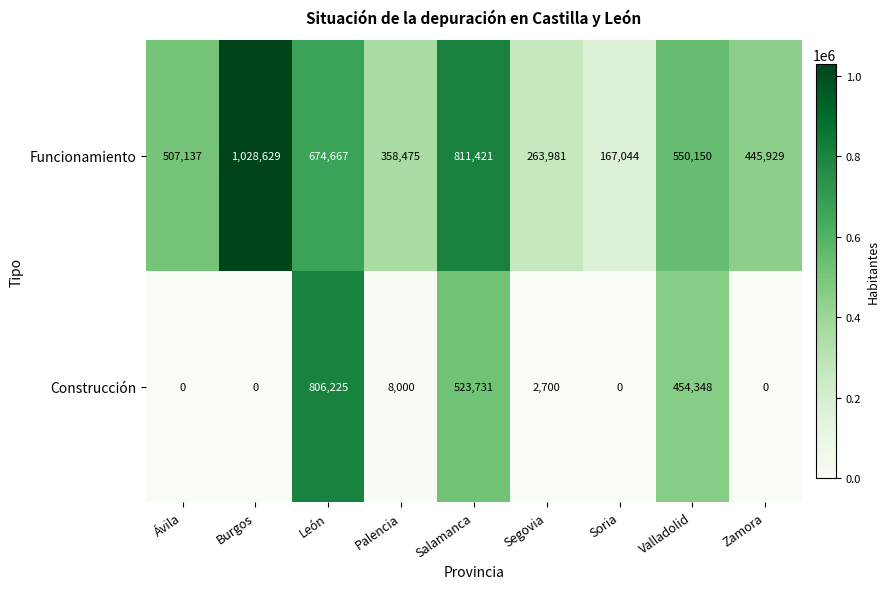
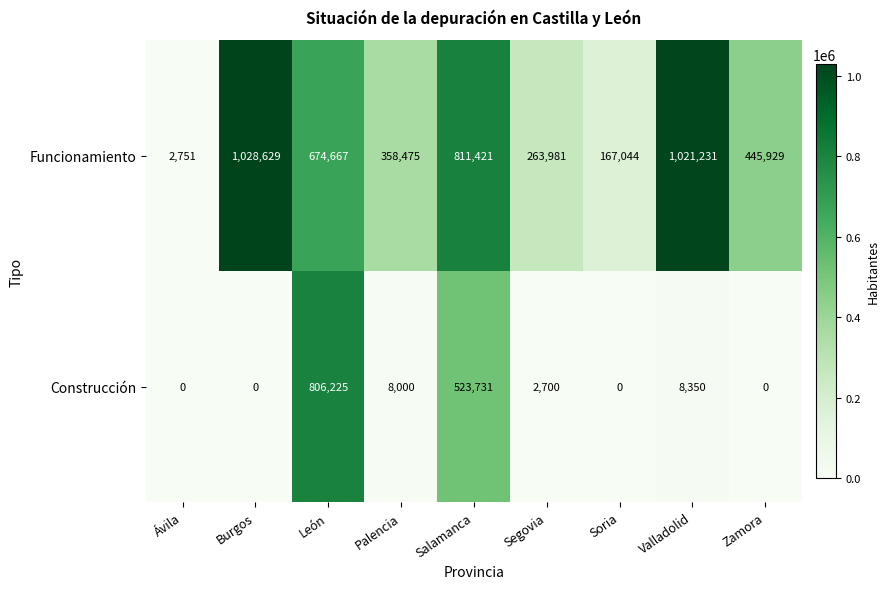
  {
    "Funcionamiento": {
-     "Ávila": "507,137",
+     "Ávila": "2,751",
      "Burgos": "1,028,629",
      "León": "674,667",
      "Palencia": "358,475",
      "Salamanca": "811,421",
      "Segovia": "263,981",
      "Soria": "167,044",
-     "Valladolid": "550,150",
+     "Valladolid": "1,021,231",
      "Zamora": "445,929"
    },
    "Construcción": {
      "Ávila": "0",
      "Burgos": "0",
      "León": "806,225",
      "Palencia": "8,000",
      "Salamanca": "523,731",
      "Segovia": "2,700",
      "Soria": "0",
-     "Valladolid": "454,348",
+     "Valladolid": "8,350",
      "Zamora": "0"
    }
  }
